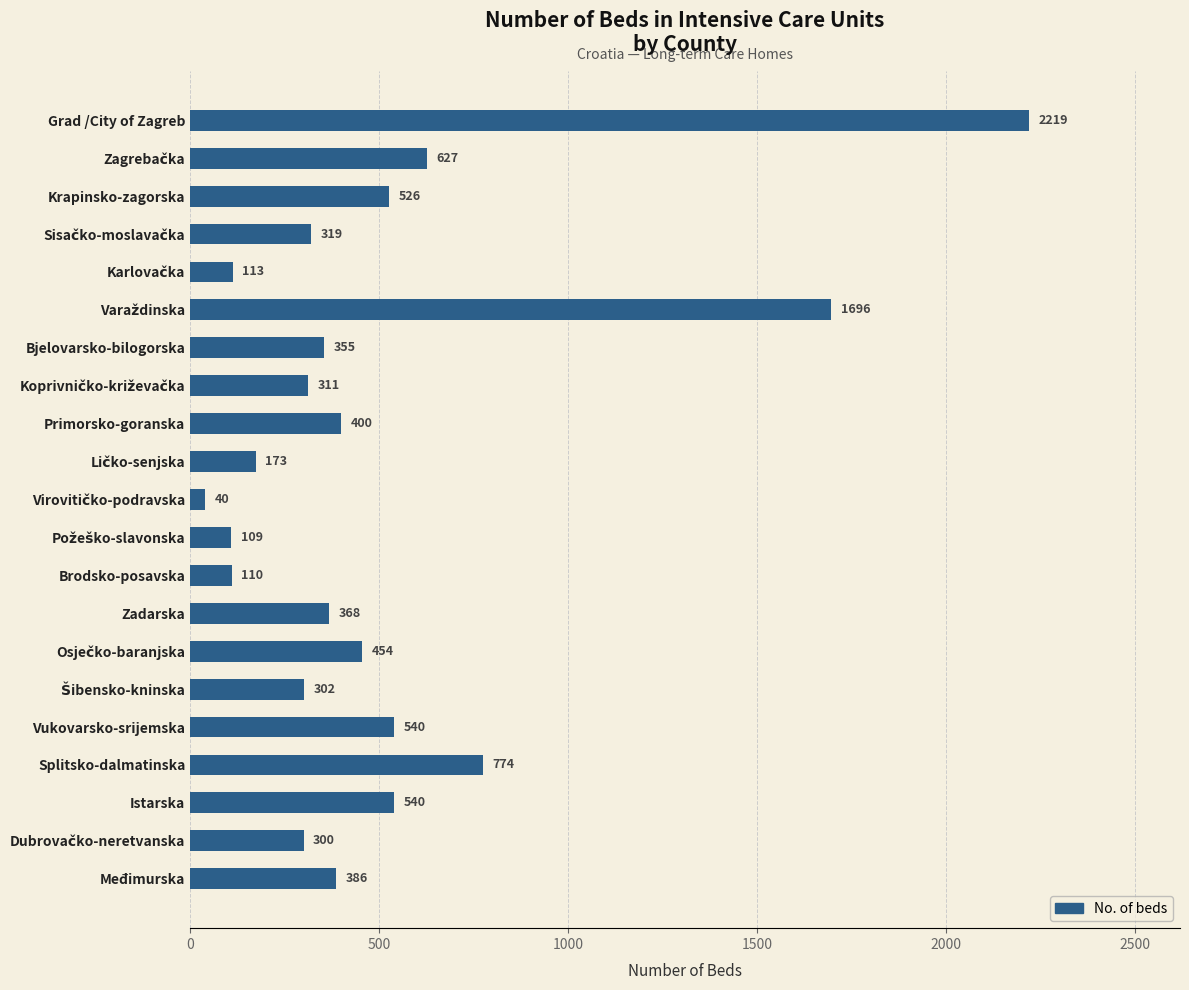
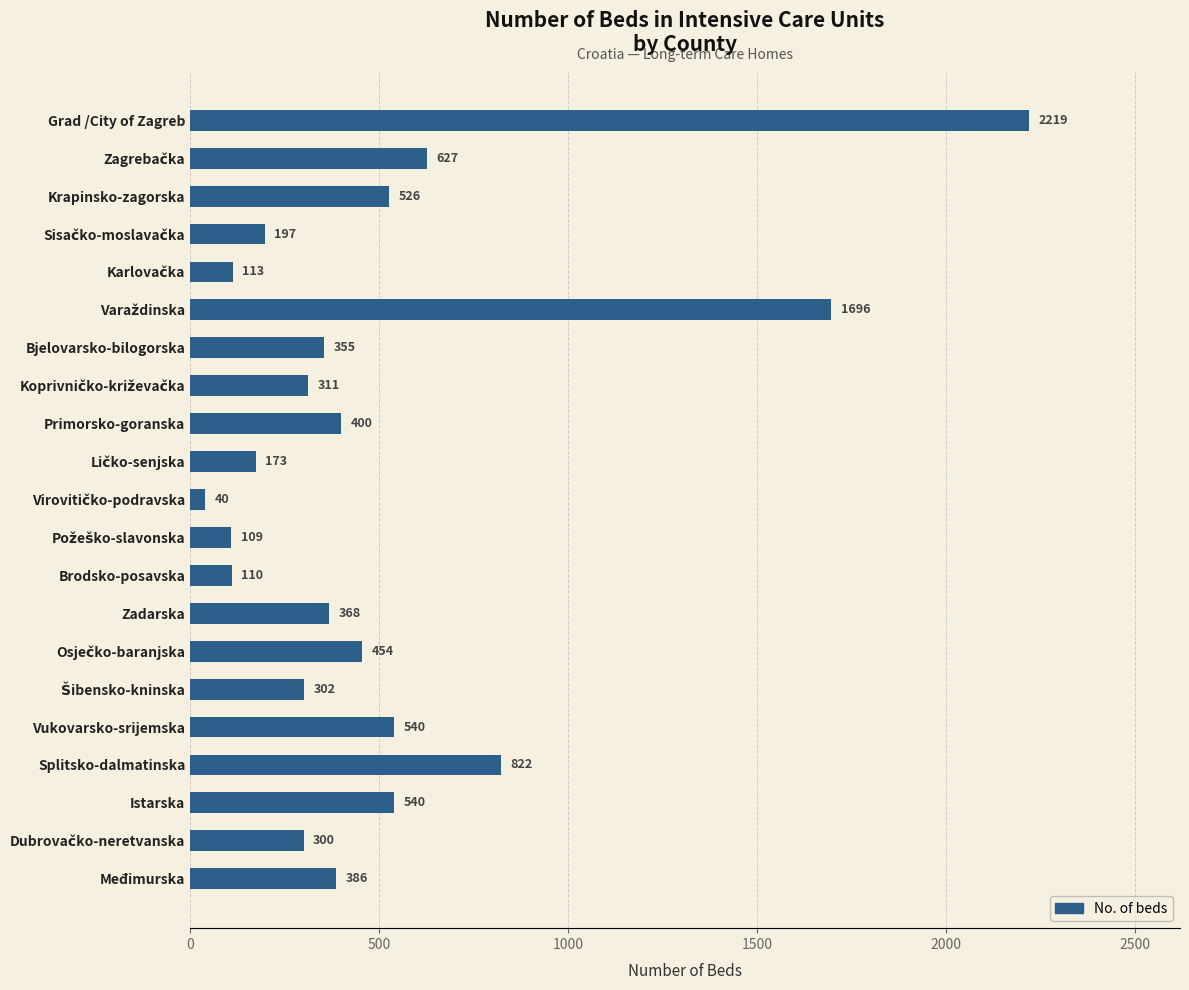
  {
    "Grad /City of Zagreb": 2219,
    "Zagrebačka": 627,
    "Krapinsko-zagorska": 526,
-   "Sisačko-moslavačka": 319,
+   "Sisačko-moslavačka": 197,
    "Karlovačka": 113,
    "Varaždinska": 1696,
    "Bjelovarsko-bilogorska": 355,
    "Koprivničko-križevačka": 311,
    "Primorsko-goranska": 400,
    "Ličko-senjska": 173,
    "Virovitičko-podravska": 40,
    "Požeško-slavonska": 109,
    "Brodsko-posavska": 110,
    "Zadarska": 368,
    "Osječko-baranjska": 454,
    "Šibensko-kninska": 302,
    "Vukovarsko-srijemska": 540,
-   "Splitsko-dalmatinska": 774,
+   "Splitsko-dalmatinska": 822,
    "Istarska": 540,
    "Dubrovačko-neretvanska": 300,
    "Međimurska": 386
  }
